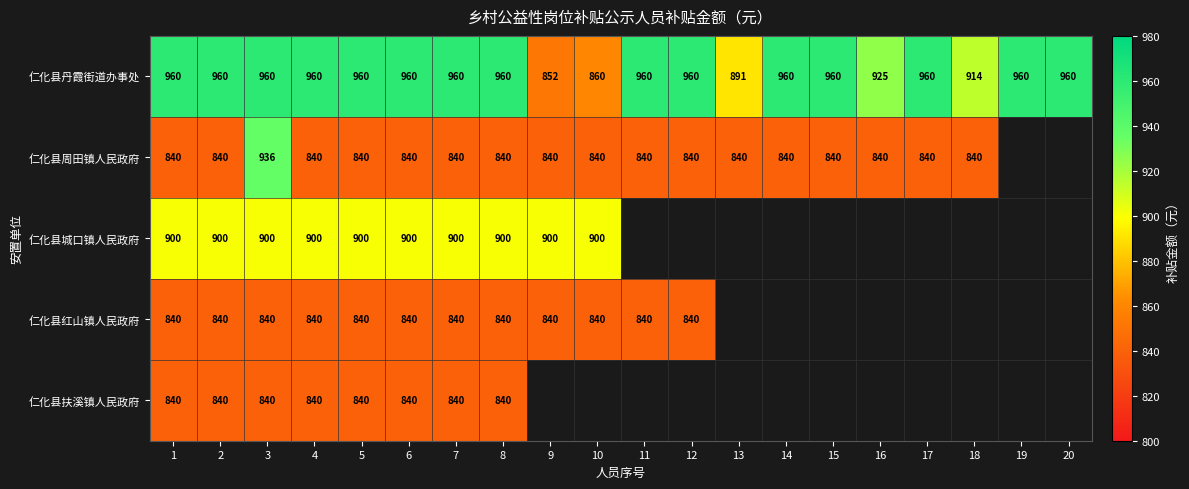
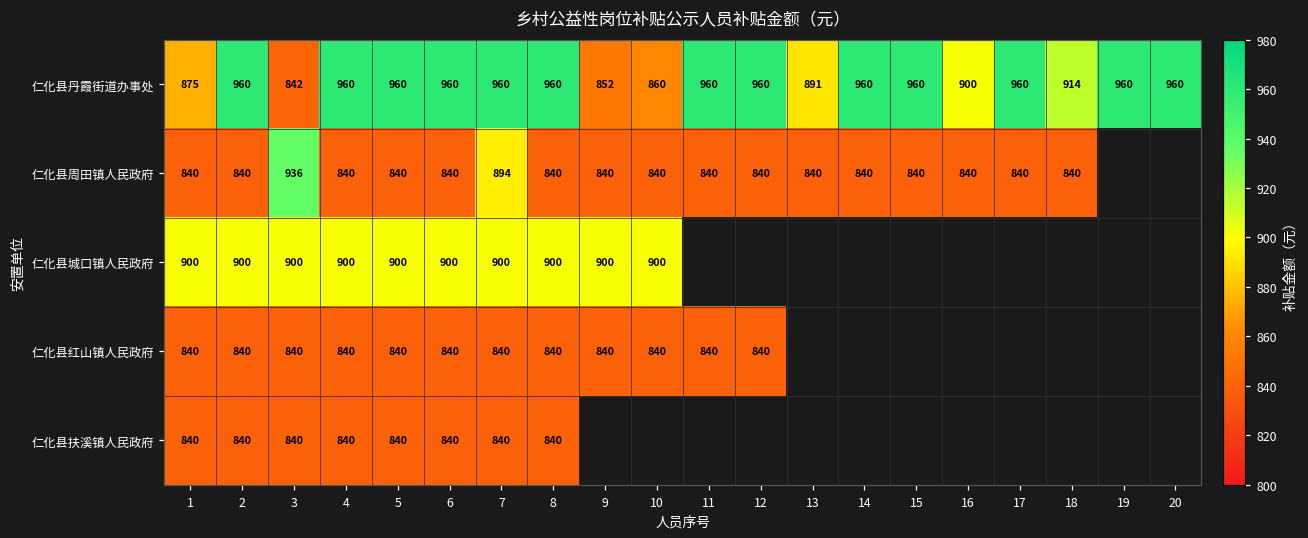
  {
    "仁化县丹霞街道办事处": {
-     "1": 960,
+     "1": 875,
      "2": 960,
-     "3": 960,
+     "3": 842,
      "4": 960,
      "5": 960,
      "6": 960,
      "7": 960,
      "8": 960,
      "9": 852,
      "10": 860,
      "11": 960,
      "12": 960,
      "13": 891,
      "14": 960,
      "15": 960,
-     "16": 925,
+     "16": 900,
      "17": 960,
      "18": 914,
      "19": 960,
      "20": 960
    },
    "仁化县周田镇人民政府": {
      "1": 840,
      "2": 840,
      "3": 936,
      "4": 840,
      "5": 840,
      "6": 840,
-     "7": 840,
+     "7": 894,
      "8": 840,
      "9": 840,
      "10": 840,
      "11": 840,
      "12": 840,
      "13": 840,
      "14": 840,
      "15": 840,
      "16": 840,
      "17": 840,
      "18": 840
    },
    "仁化县城口镇人民政府": {
      "1": 900,
      "2": 900,
      "3": 900,
      "4": 900,
      "5": 900,
      "6": 900,
      "7": 900,
      "8": 900,
      "9": 900,
      "10": 900
    },
    "仁化县红山镇人民政府": {
      "1": 840,
      "2": 840,
      "3": 840,
      "4": 840,
      "5": 840,
      "6": 840,
      "7": 840,
      "8": 840,
      "9": 840,
      "10": 840,
      "11": 840,
      "12": 840
    },
    "仁化县扶溪镇人民政府": {
      "1": 840,
      "2": 840,
      "3": 840,
      "4": 840,
      "5": 840,
      "6": 840,
      "7": 840,
      "8": 840
    }
  }
